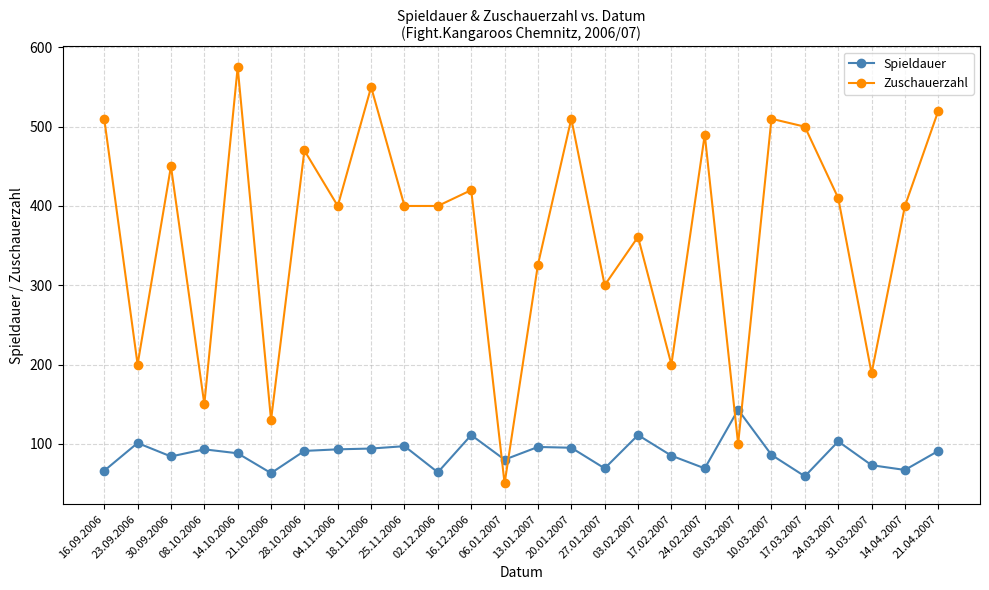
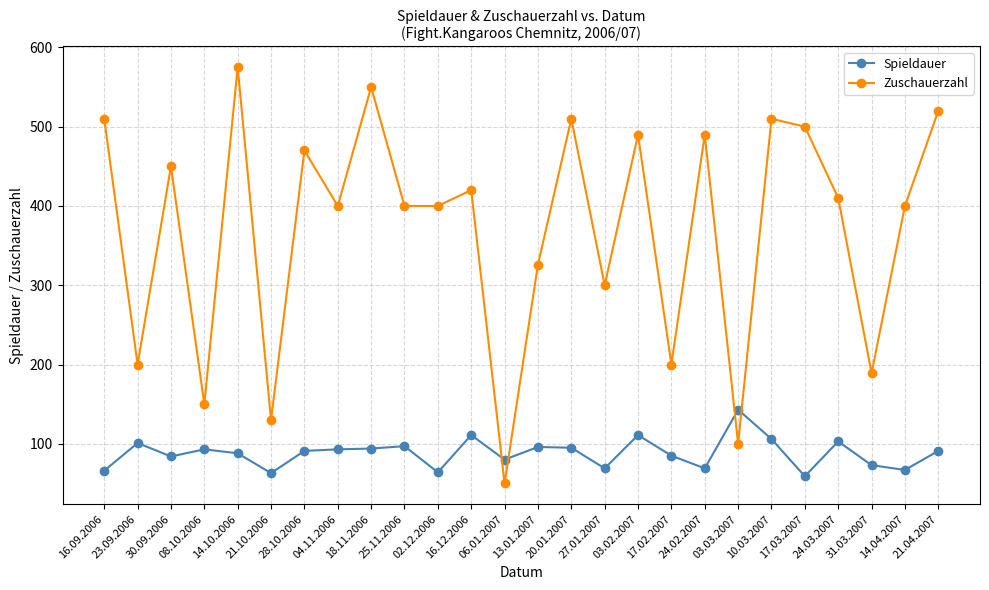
  {
    "Spieldauer": {
      "16.09.2006": 70,
      "23.09.2006": 100,
      "30.09.2006": 80,
      "08.10.2006": 90,
      "14.10.2006": 90,
      "21.10.2006": 60,
      "28.10.2006": 90,
      "04.11.2006": 90,
      "18.11.2006": 90,
      "25.11.2006": 100,
      "02.12.2006": 60,
      "16.12.2006": 110,
      "06.01.2007": 80,
      "13.01.2007": 100,
      "20.01.2007": 100,
      "27.01.2007": 70,
      "03.02.2007": 110,
      "17.02.2007": 90,
      "24.02.2007": 70,
      "03.03.2007": 140,
-     "10.03.2007": 90,
+     "10.03.2007": 110,
      "17.03.2007": 60,
      "24.03.2007": 100,
      "31.03.2007": 70,
      "14.04.2007": 70,
      "21.04.2007": 90
    },
    "Zuschauerzahl": {
      "16.09.2006": 510,
      "23.09.2006": 200,
      "30.09.2006": 450,
      "08.10.2006": 150,
      "14.10.2006": 580,
      "21.10.2006": 130,
      "28.10.2006": 470,
      "04.11.2006": 400,
      "18.11.2006": 550,
      "25.11.2006": 400,
      "02.12.2006": 400,
      "16.12.2006": 420,
      "06.01.2007": 50,
      "13.01.2007": 330,
      "20.01.2007": 510,
      "27.01.2007": 300,
-     "03.02.2007": 360,
+     "03.02.2007": 490,
      "17.02.2007": 200,
      "24.02.2007": 490,
      "03.03.2007": 100,
      "10.03.2007": 510,
      "17.03.2007": 500,
      "24.03.2007": 410,
      "31.03.2007": 190,
      "14.04.2007": 400,
      "21.04.2007": 520
    }
  }
